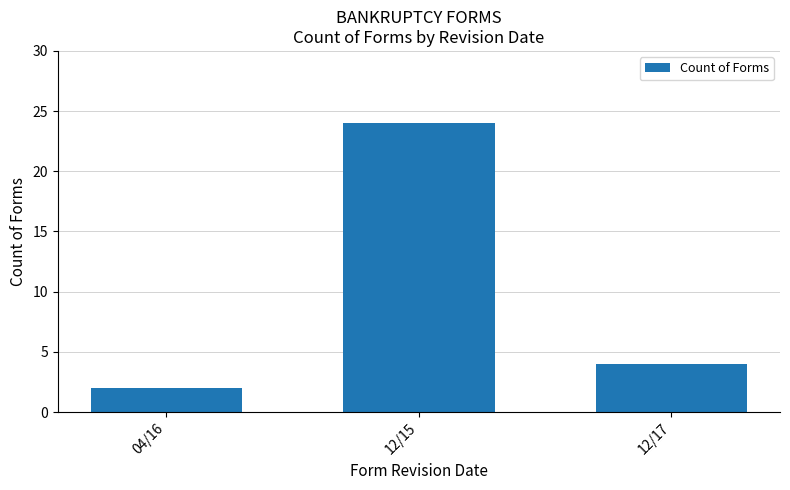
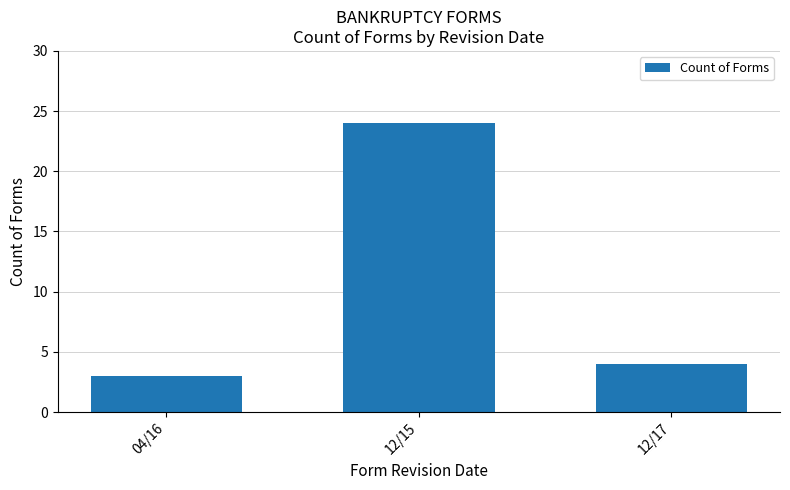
  {
-   "04/16": 2,
+   "04/16": 3,
    "12/15": 24,
    "12/17": 4
  }
